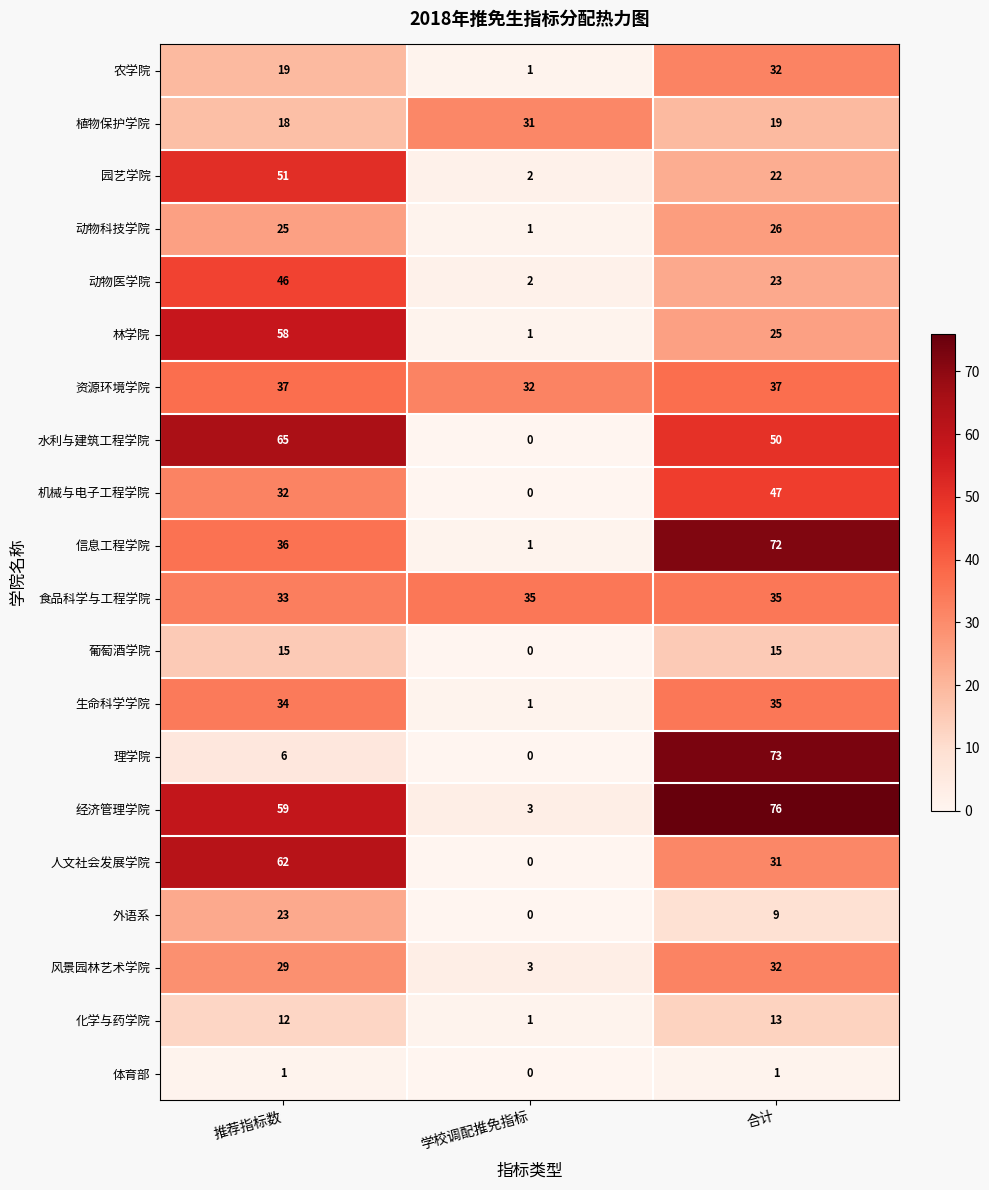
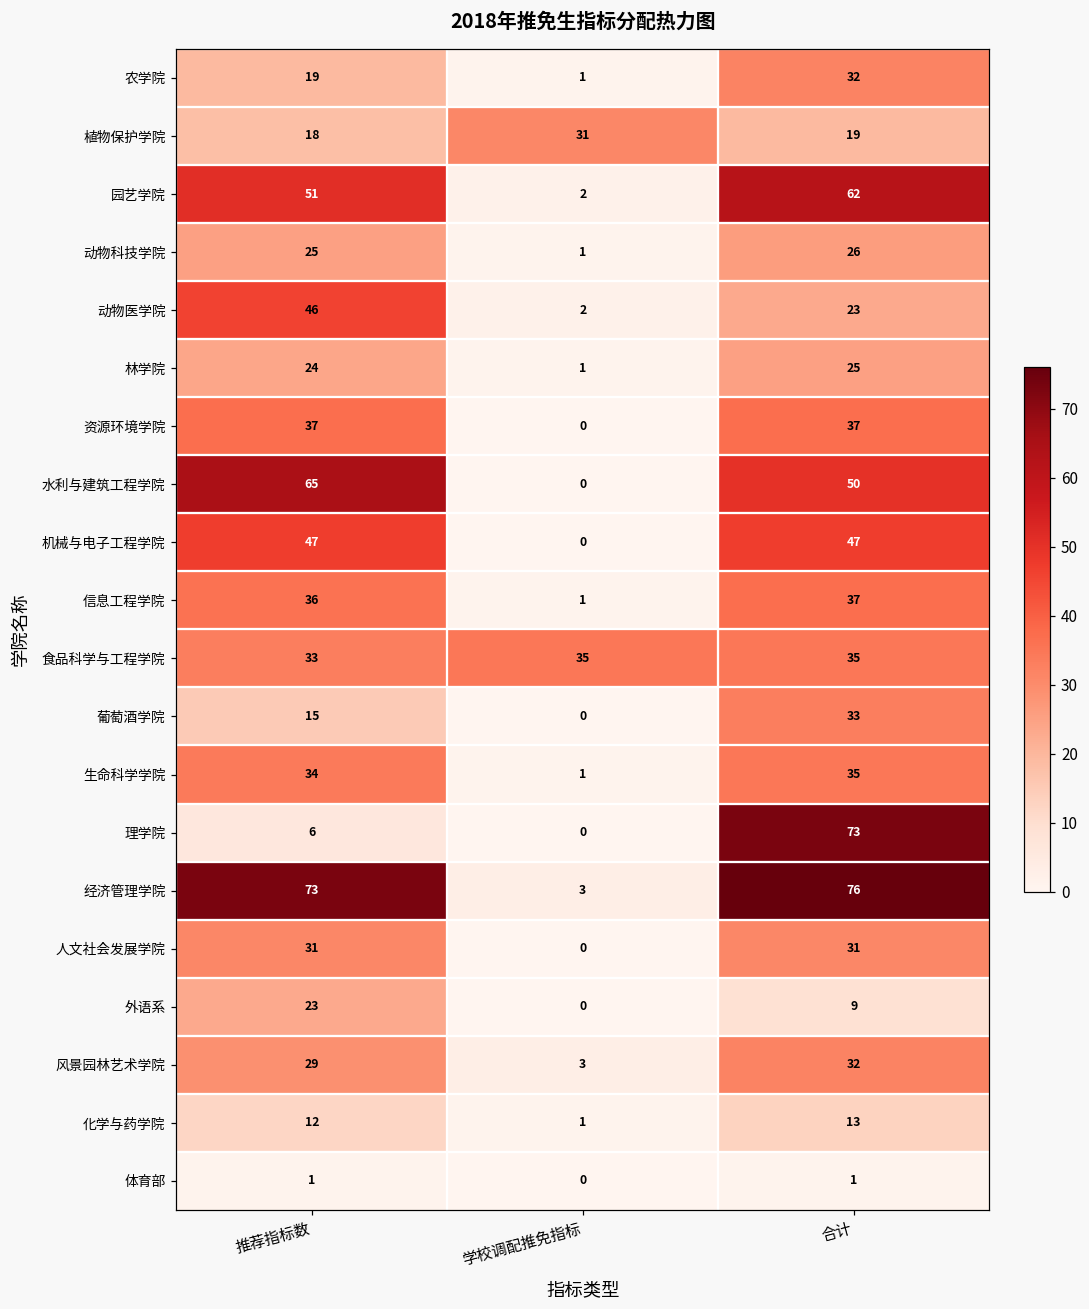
  {
    "农学院": {
      "推荐指标数": 19,
      "学校调配推免指标": 1,
      "合计": 32
    },
    "植物保护学院": {
      "推荐指标数": 18,
      "学校调配推免指标": 31,
      "合计": 19
    },
    "园艺学院": {
      "推荐指标数": 51,
      "学校调配推免指标": 2,
-     "合计": 22
+     "合计": 62
    },
    "动物科技学院": {
      "推荐指标数": 25,
      "学校调配推免指标": 1,
      "合计": 26
    },
    "动物医学院": {
      "推荐指标数": 46,
      "学校调配推免指标": 2,
      "合计": 23
    },
    "林学院": {
-     "推荐指标数": 58,
+     "推荐指标数": 24,
      "学校调配推免指标": 1,
      "合计": 25
    },
    "资源环境学院": {
      "推荐指标数": 37,
-     "学校调配推免指标": 32,
+     "学校调配推免指标": 0,
      "合计": 37
    },
    "水利与建筑工程学院": {
      "推荐指标数": 65,
      "学校调配推免指标": 0,
      "合计": 50
    },
    "机械与电子工程学院": {
-     "推荐指标数": 32,
+     "推荐指标数": 47,
      "学校调配推免指标": 0,
      "合计": 47
    },
    "信息工程学院": {
      "推荐指标数": 36,
      "学校调配推免指标": 1,
-     "合计": 72
+     "合计": 37
    },
    "食品科学与工程学院": {
      "推荐指标数": 33,
      "学校调配推免指标": 35,
      "合计": 35
    },
    "葡萄酒学院": {
      "推荐指标数": 15,
      "学校调配推免指标": 0,
-     "合计": 15
+     "合计": 33
    },
    "生命科学学院": {
      "推荐指标数": 34,
      "学校调配推免指标": 1,
      "合计": 35
    },
    "理学院": {
      "推荐指标数": 6,
      "学校调配推免指标": 0,
      "合计": 73
    },
    "经济管理学院": {
-     "推荐指标数": 59,
+     "推荐指标数": 73,
      "学校调配推免指标": 3,
      "合计": 76
    },
    "人文社会发展学院": {
-     "推荐指标数": 62,
+     "推荐指标数": 31,
      "学校调配推免指标": 0,
      "合计": 31
    },
    "外语系": {
      "推荐指标数": 23,
      "学校调配推免指标": 0,
      "合计": 9
    },
    "风景园林艺术学院": {
      "推荐指标数": 29,
      "学校调配推免指标": 3,
      "合计": 32
    },
    "化学与药学院": {
      "推荐指标数": 12,
      "学校调配推免指标": 1,
      "合计": 13
    },
    "体育部": {
      "推荐指标数": 1,
      "学校调配推免指标": 0,
      "合计": 1
    }
  }
